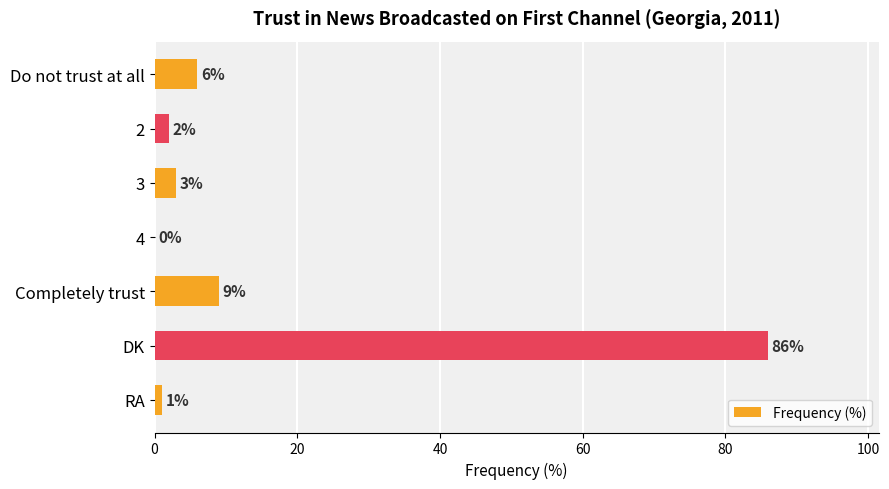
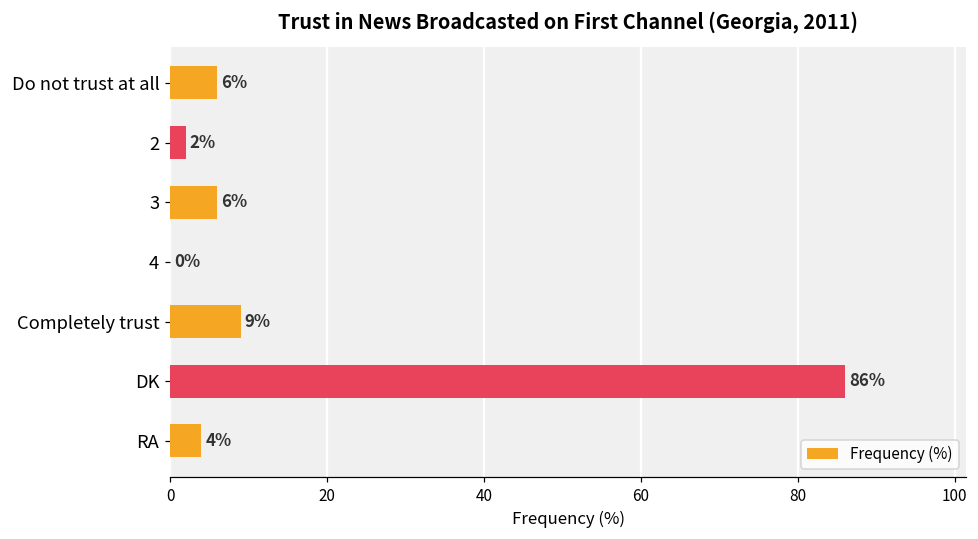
  {
    "Do not trust at all": "6%",
    "2": "2%",
-   "3": "3%",
+   "3": "6%",
    "4": "0%",
    "Completely trust": "9%",
    "DK": "86%",
-   "RA": "1%"
+   "RA": "4%"
  }
